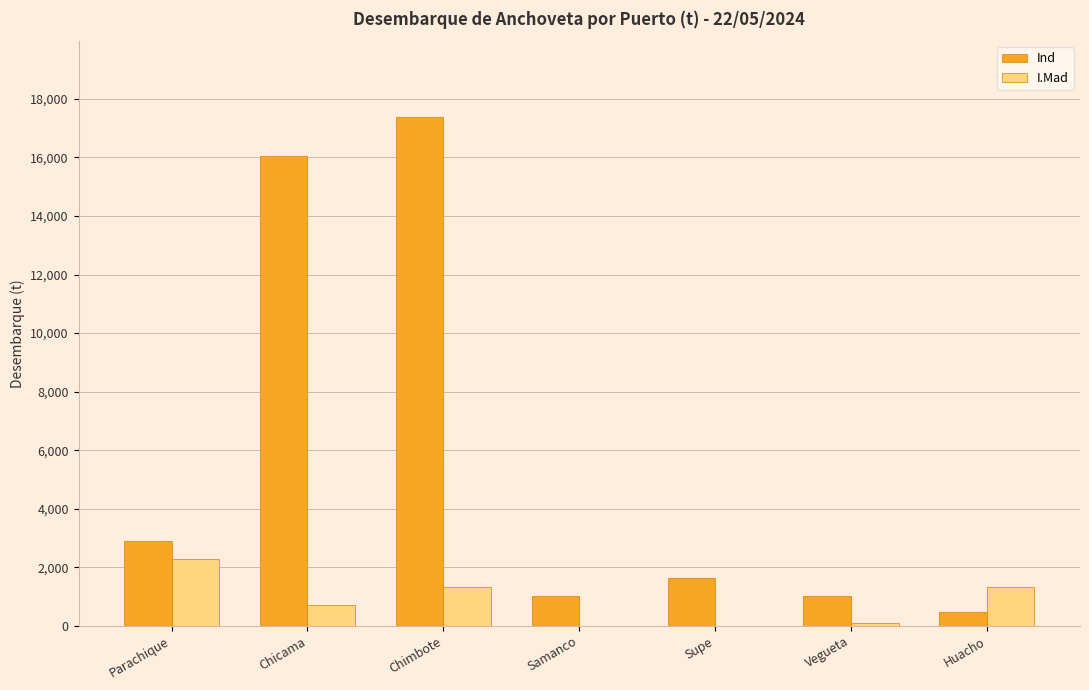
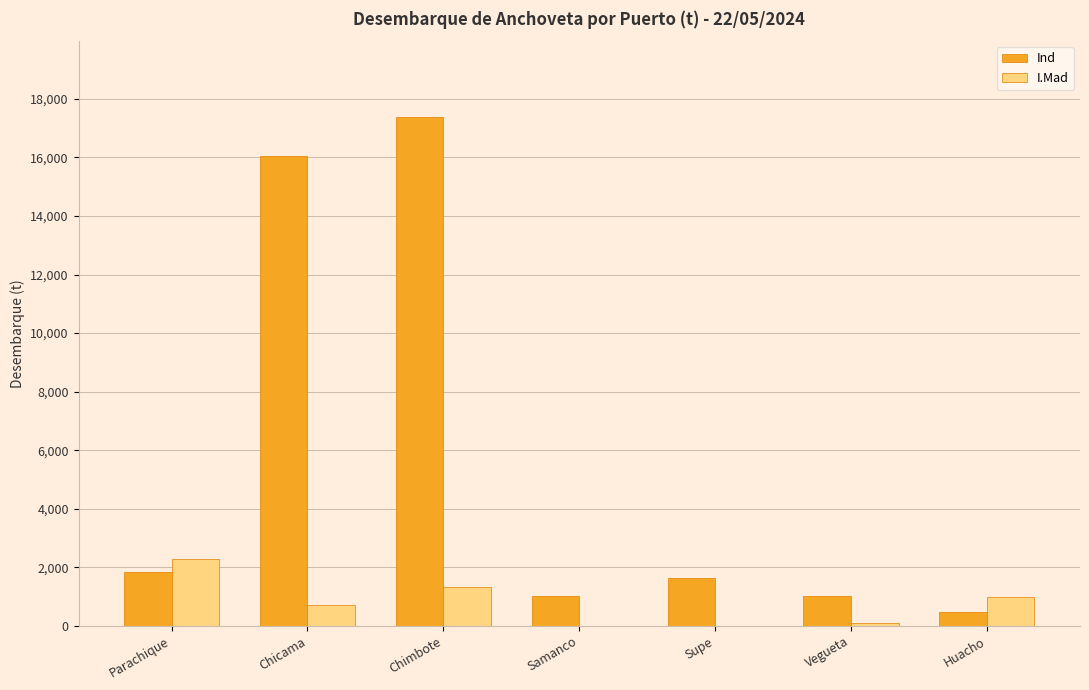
  {
    "Ind": {
-     "Parachique": "2,900",
+     "Parachique": "1,800",
      "Chicama": "16,000",
      "Chimbote": "17,400",
      "Samanco": "1,000",
      "Supe": "1,600",
      "Vegueta": "1,000",
      "Huacho": "500"
    },
    "I.Mad": {
      "Parachique": "2,300",
      "Chicama": "700",
      "Chimbote": "1,300",
      "Samanco": "0",
      "Supe": "0",
      "Vegueta": "100",
-     "Huacho": "1,300"
+     "Huacho": "1,000"
    }
  }
